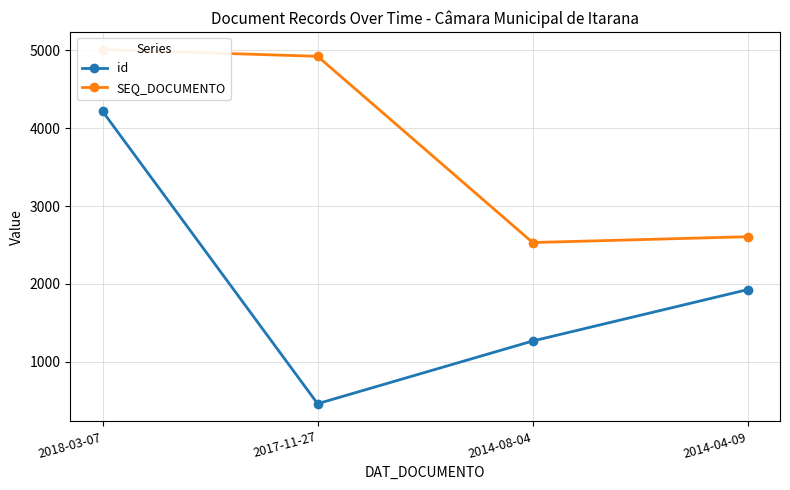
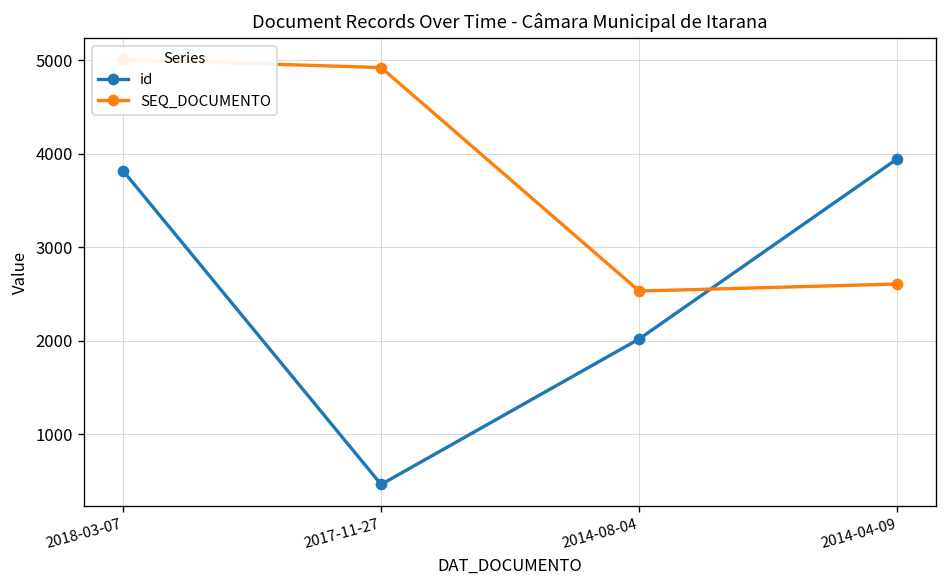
  {
    "id": {
-     "2018-03-07": 4200,
+     "2018-03-07": 3800,
      "2017-11-27": 500,
-     "2014-08-04": 1300,
-     "2014-04-09": 1900
+     "2014-08-04": 2000,
+     "2014-04-09": 3900
    },
    "SEQ_DOCUMENTO": {
      "2017-11-27": 4900,
      "2014-08-04": 2500,
      "2014-04-09": 2600
    }
  }
